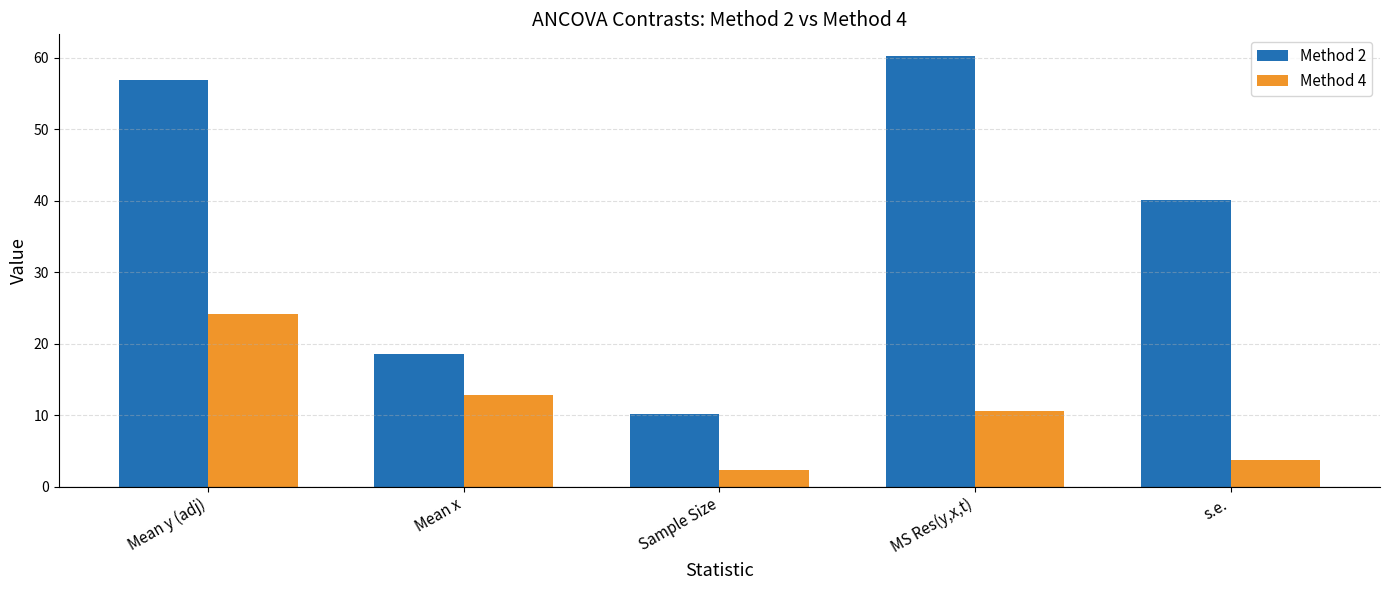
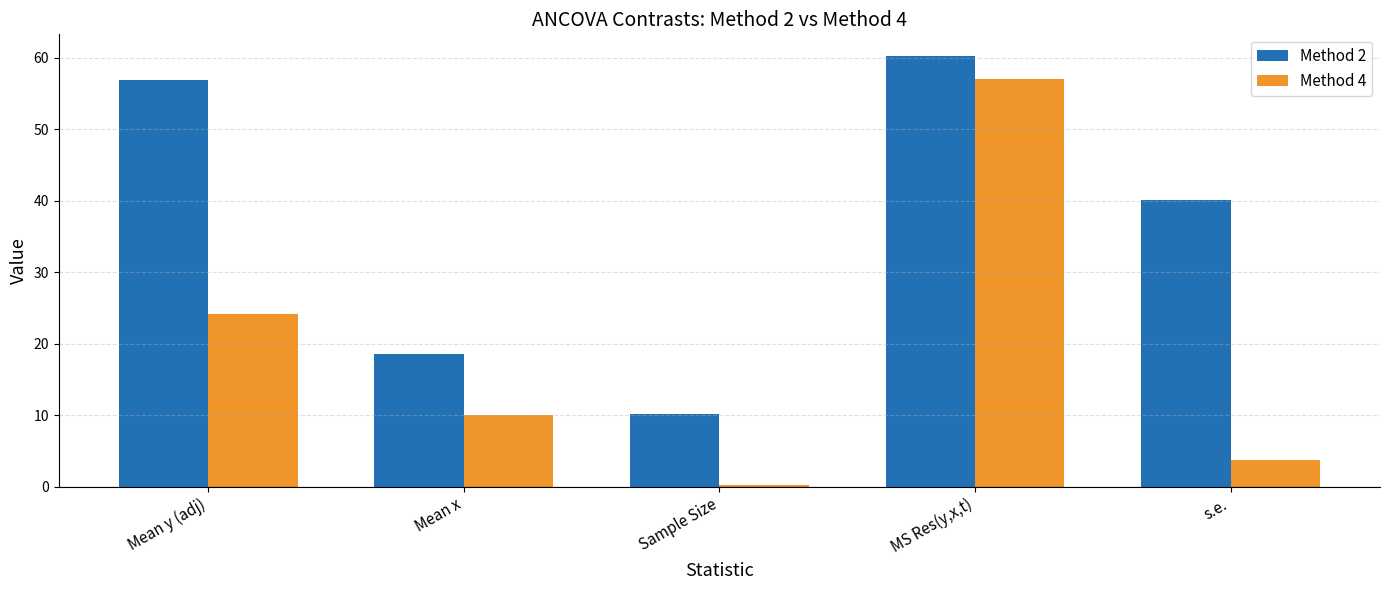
  {
    "Method 2": {
      "Mean y (adj)": 57,
      "Mean x": 19,
      "Sample Size": 10,
      "MS Res(y,x,t)": 60,
      "s.e.": 40
    },
    "Method 4": {
      "Mean y (adj)": 24,
-     "Mean x": 13,
-     "Sample Size": 2,
-     "MS Res(y,x,t)": 11,
+     "Mean x": 10,
+     "Sample Size": 0,
+     "MS Res(y,x,t)": 57,
      "s.e.": 4
    }
  }
